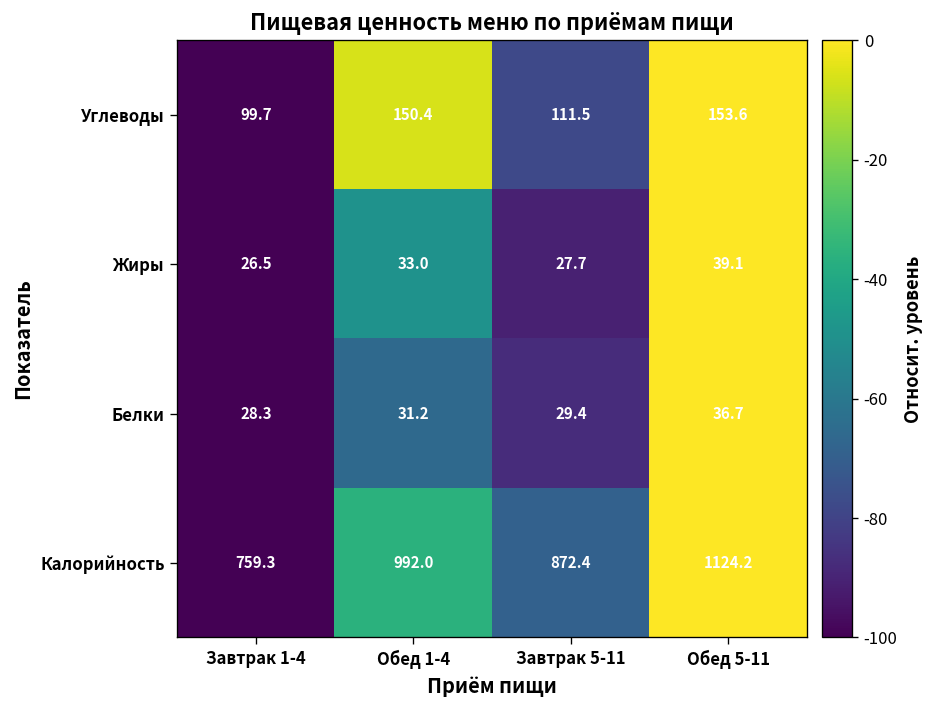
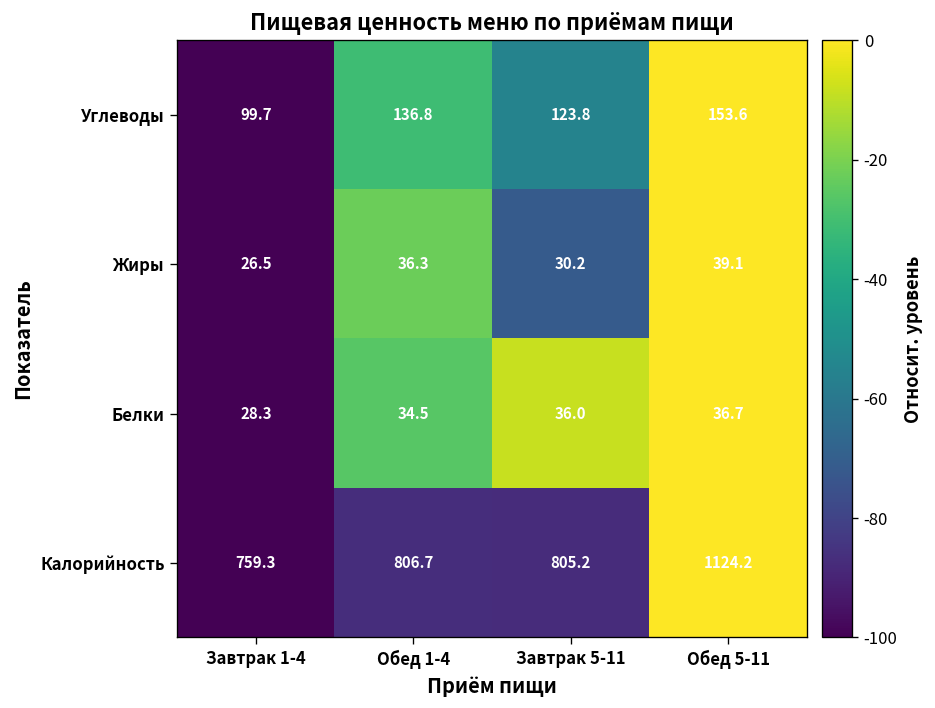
  {
    "Углеводы": {
      "Завтрак 1-4": 99.7,
-     "Обед 1-4": 150.4,
-     "Завтрак 5-11": 111.5,
+     "Обед 1-4": 136.8,
+     "Завтрак 5-11": 123.8,
      "Обед 5-11": 153.6
    },
    "Жиры": {
      "Завтрак 1-4": 26.5,
-     "Обед 1-4": 33.0,
-     "Завтрак 5-11": 27.7,
+     "Обед 1-4": 36.3,
+     "Завтрак 5-11": 30.2,
      "Обед 5-11": 39.1
    },
    "Белки": {
      "Завтрак 1-4": 28.3,
-     "Обед 1-4": 31.2,
-     "Завтрак 5-11": 29.4,
+     "Обед 1-4": 34.5,
+     "Завтрак 5-11": 36.0,
      "Обед 5-11": 36.7
    },
    "Калорийность": {
      "Завтрак 1-4": 759.3,
-     "Обед 1-4": 992.0,
-     "Завтрак 5-11": 872.4,
+     "Обед 1-4": 806.7,
+     "Завтрак 5-11": 805.2,
      "Обед 5-11": 1124.2
    }
  }
